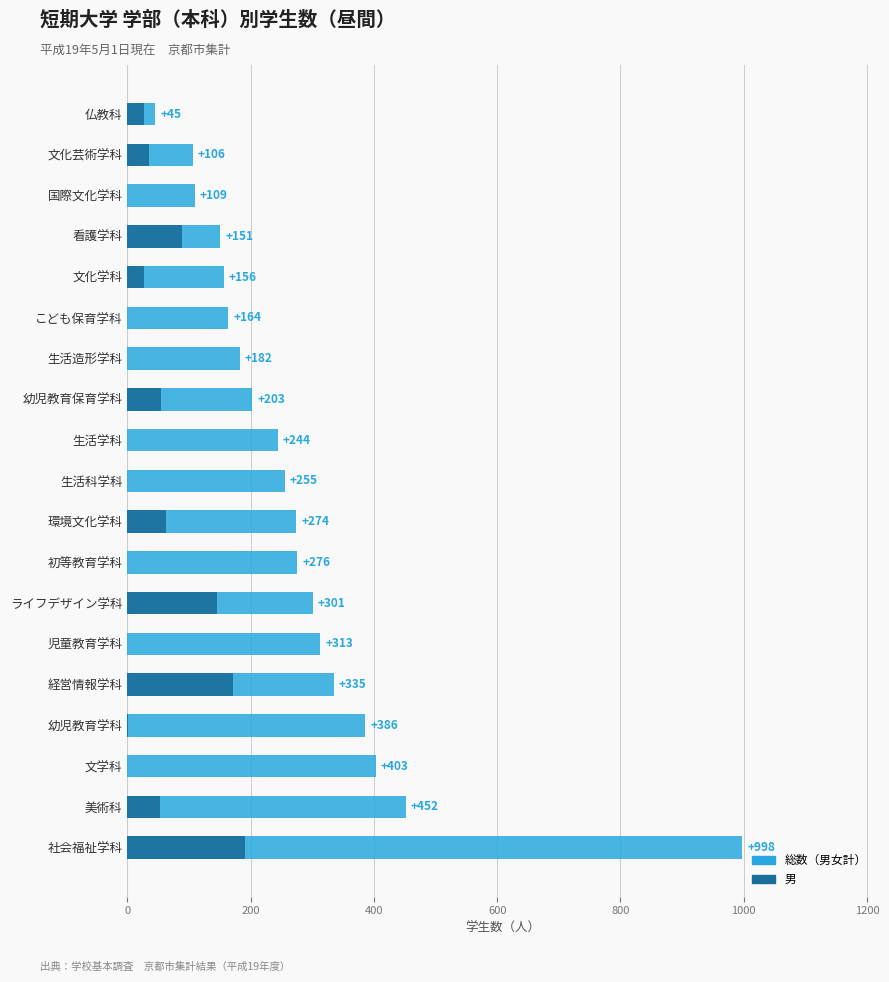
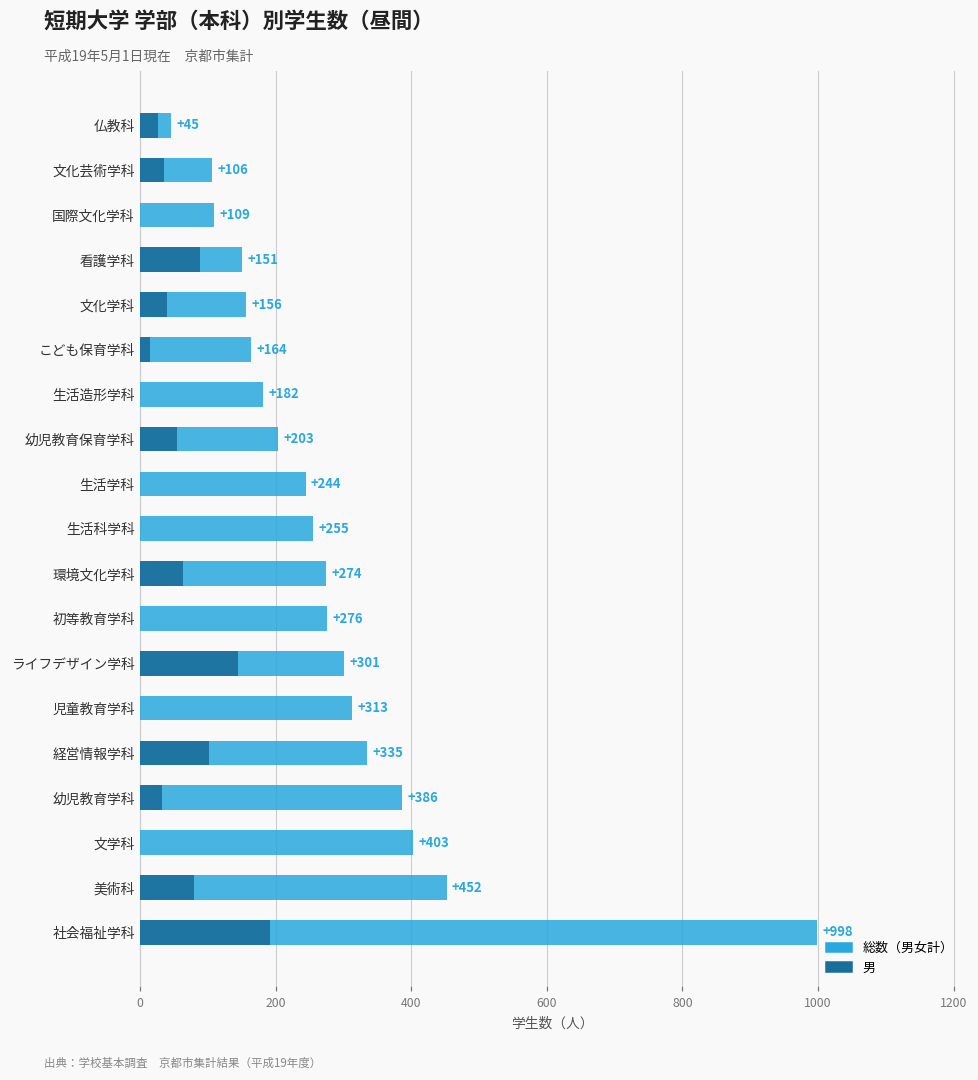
  {
    "男": {
      "国際文化学科": 0,
-     "文化学科": 30,
-     "こども保育学科": 0,
+     "文化学科": 40,
+     "こども保育学科": 10,
      "生活造形学科": 0,
      "生活学科": 0,
      "生活科学科": 0,
      "初等教育学科": 0,
      "児童教育学科": 0,
-     "経営情報学科": 170,
-     "幼児教育学科": 0,
+     "経営情報学科": 100,
+     "幼児教育学科": 30,
      "文学科": 0,
-     "美術科": 50
+     "美術科": 80
    }
  }
